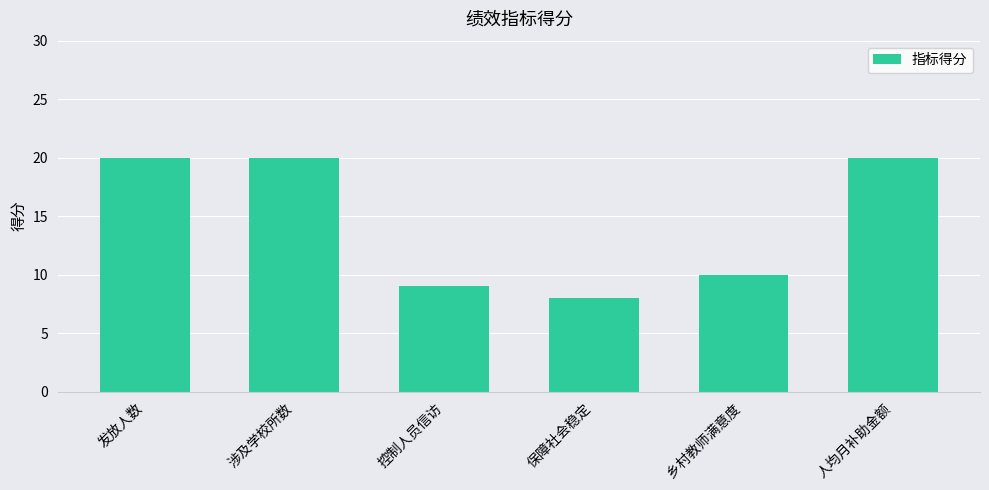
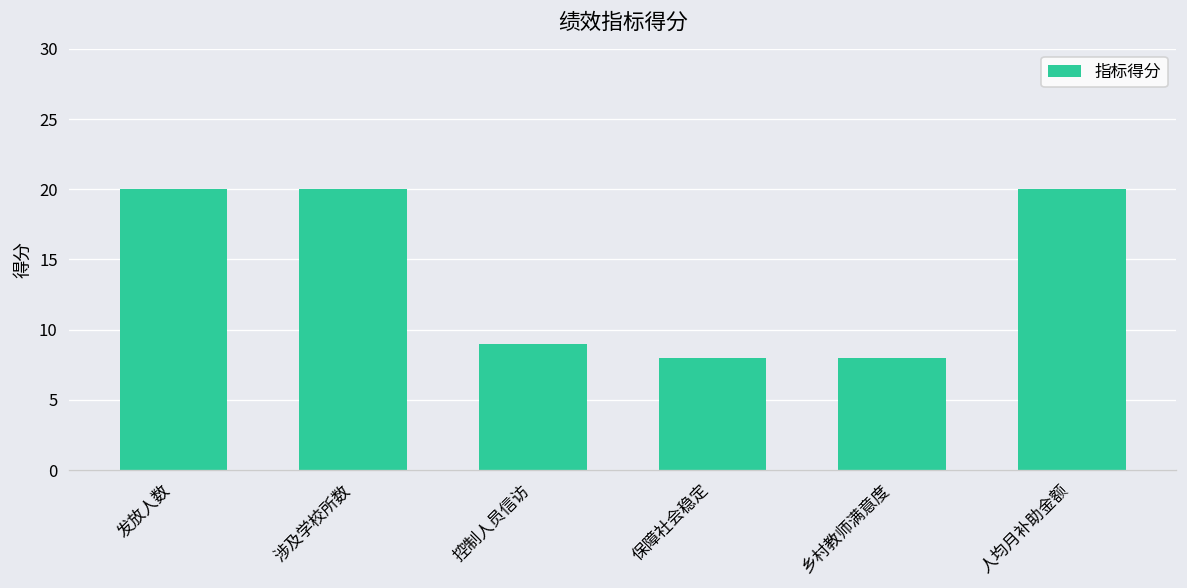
  {
    "发放人数": 20,
    "涉及学校所数": 20,
    "控制人员信访": 9,
    "保障社会稳定": 8,
-   "乡村教师满意度": 10,
+   "乡村教师满意度": 8,
    "人均月补助金额": 20
  }
